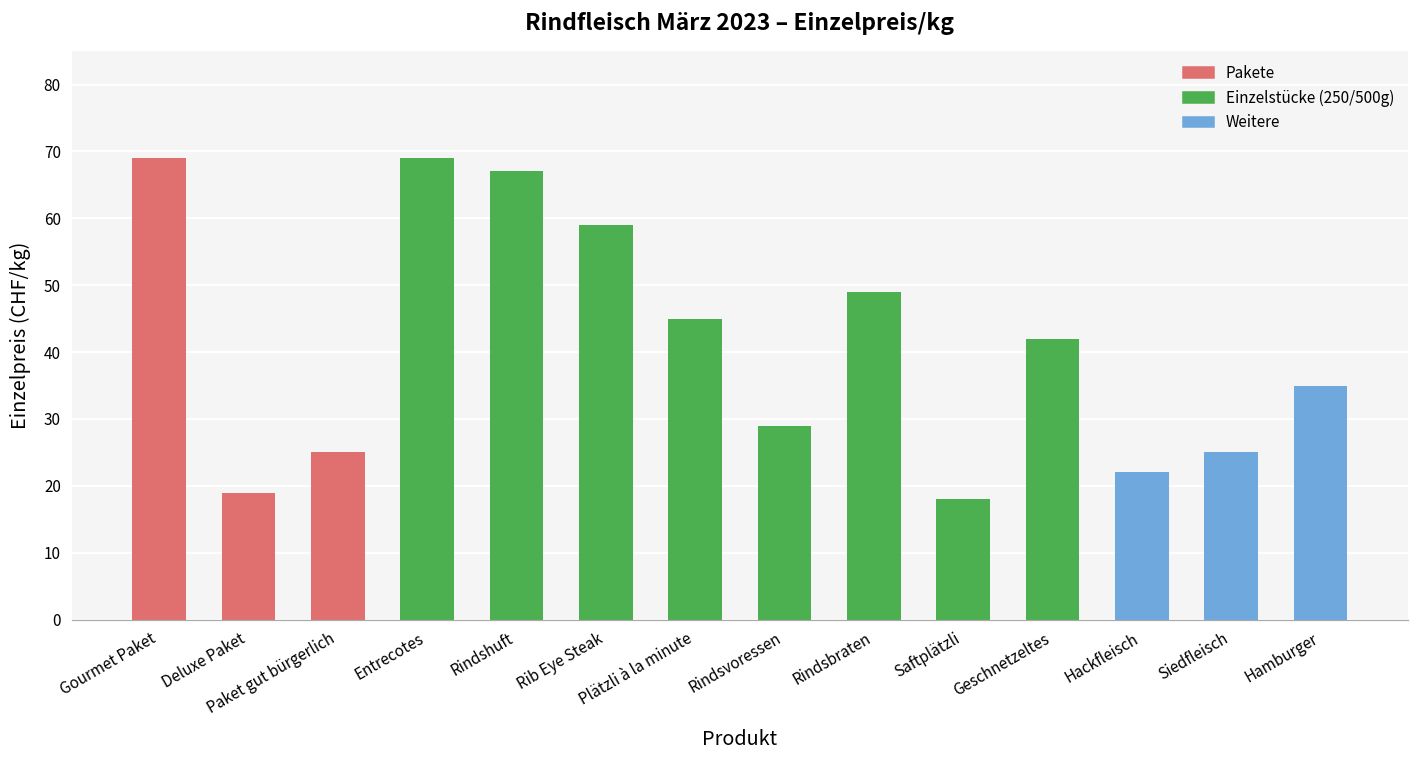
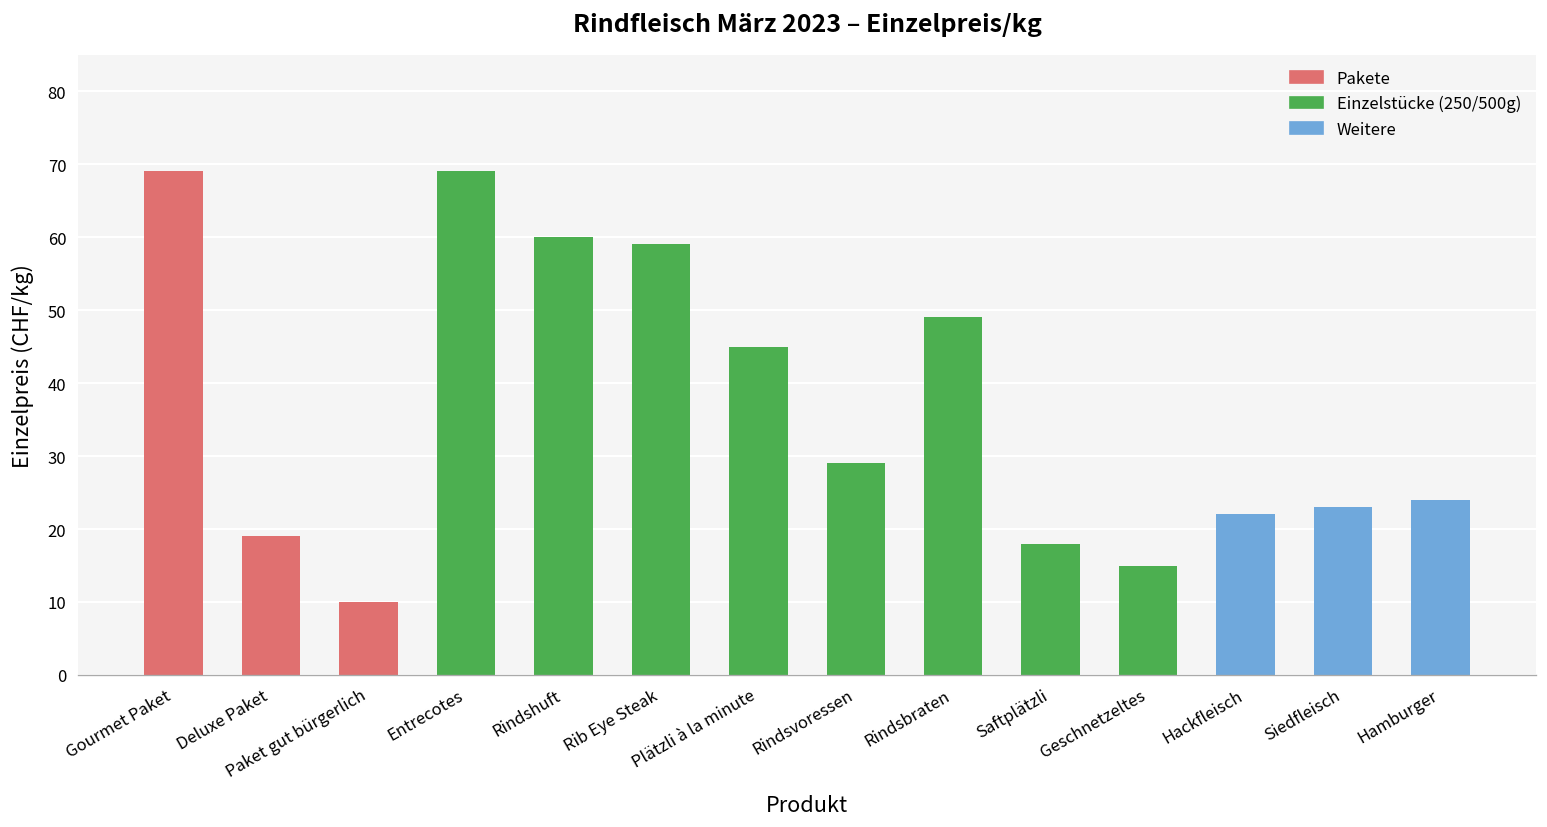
  {
    "Gourmet Paket": 69,
    "Deluxe Paket": 19,
-   "Paket gut bürgerlich": 25,
+   "Paket gut bürgerlich": 10,
    "Entrecotes": 69,
-   "Rindshuft": 67,
+   "Rindshuft": 60,
    "Rib Eye Steak": 59,
    "Plätzli à la minute": 45,
    "Rindsvoressen": 29,
    "Rindsbraten": 49,
    "Saftplätzli": 18,
-   "Geschnetzeltes": 42,
+   "Geschnetzeltes": 15,
    "Hackfleisch": 22,
-   "Siedfleisch": 25,
-   "Hamburger": 35
+   "Siedfleisch": 23,
+   "Hamburger": 24
  }
